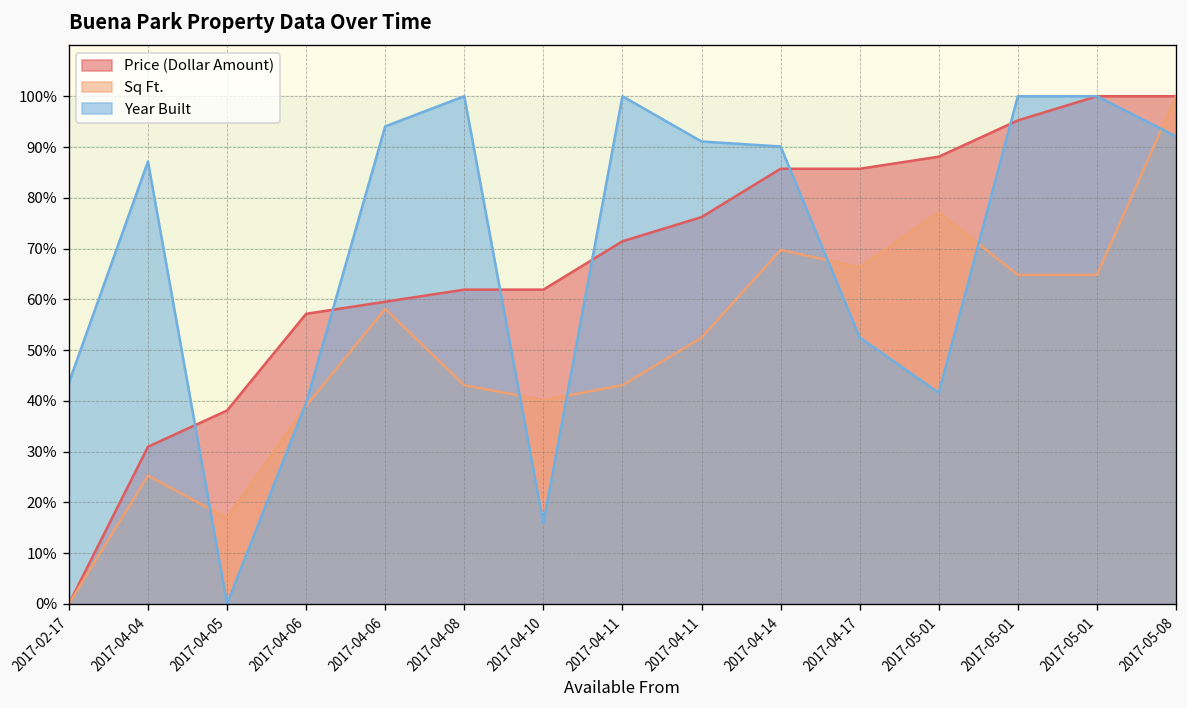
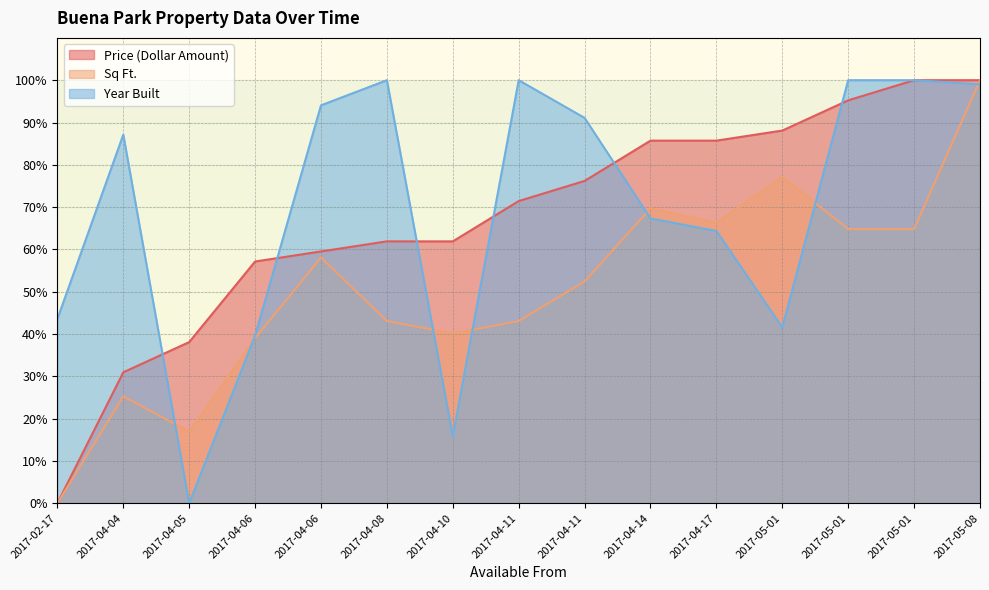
  {
    "Year Built": {
      "2017-02-17": "44%",
      "2017-04-04": "87%",
      "2017-04-05": "0%",
      "2017-04-08": "100%",
      "2017-04-10": "16%",
-     "2017-04-14": "90%",
-     "2017-04-17": "52%",
-     "2017-05-08": "92%"
+     "2017-04-14": "67%",
+     "2017-04-17": "64%",
+     "2017-05-08": "99%"
    }
  }
